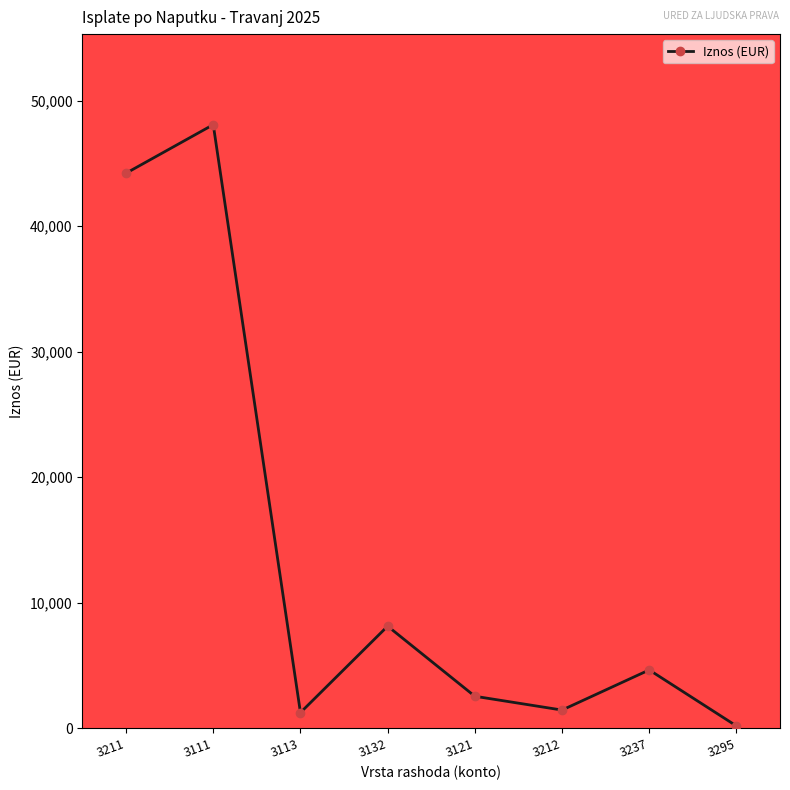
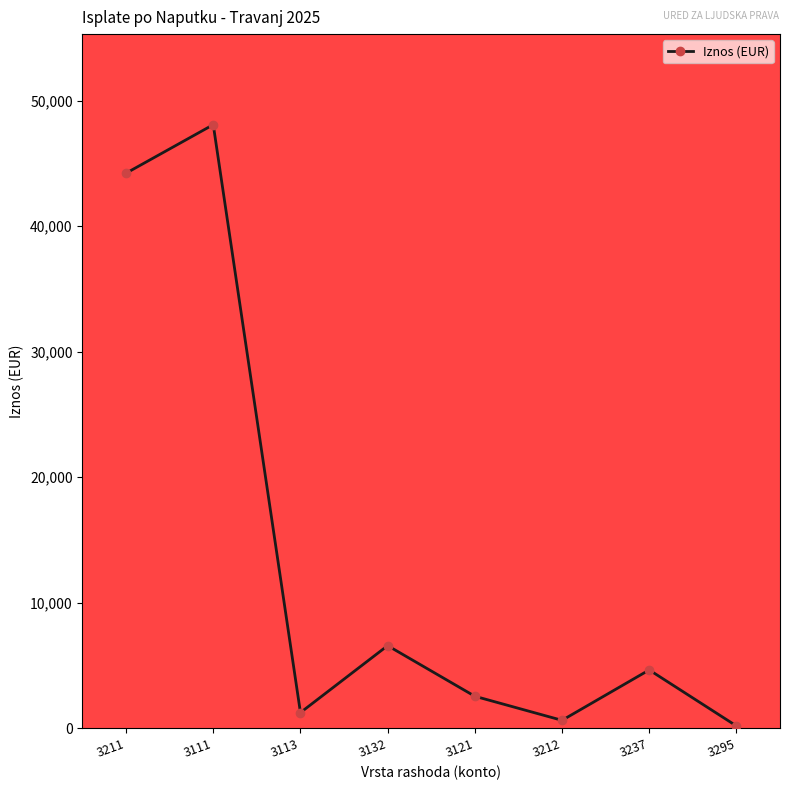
  {
    "3211": "44,200",
    "3111": "48,100",
    "3113": "1,300",
-   "3132": "8,100",
+   "3132": "6,600",
    "3121": "2,600",
-   "3212": "1,500",
+   "3212": "600",
    "3237": "4,700",
    "3295": "200"
  }
